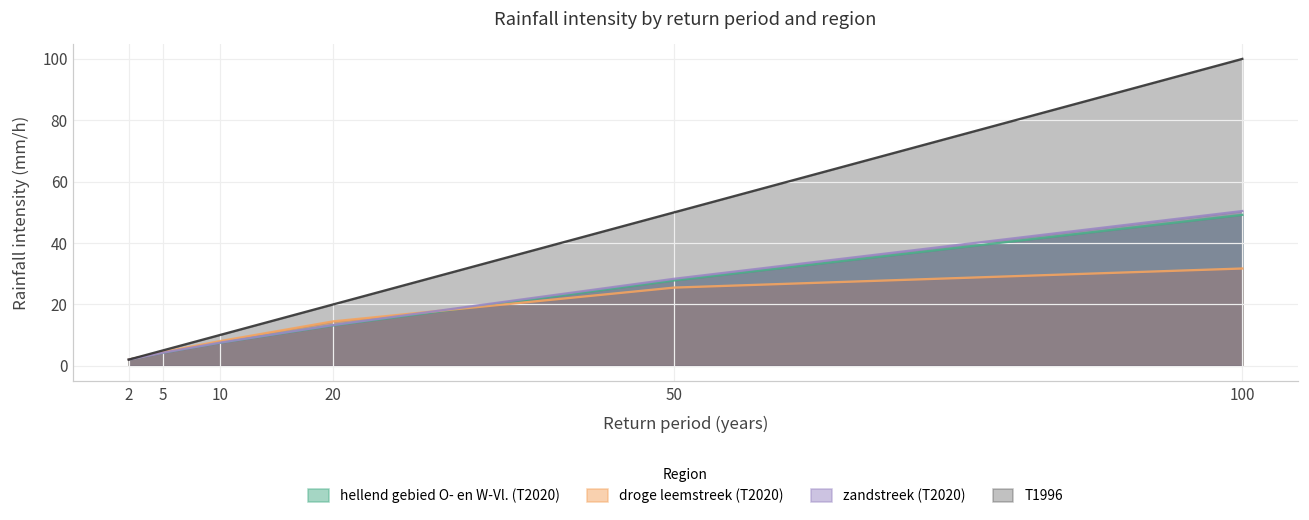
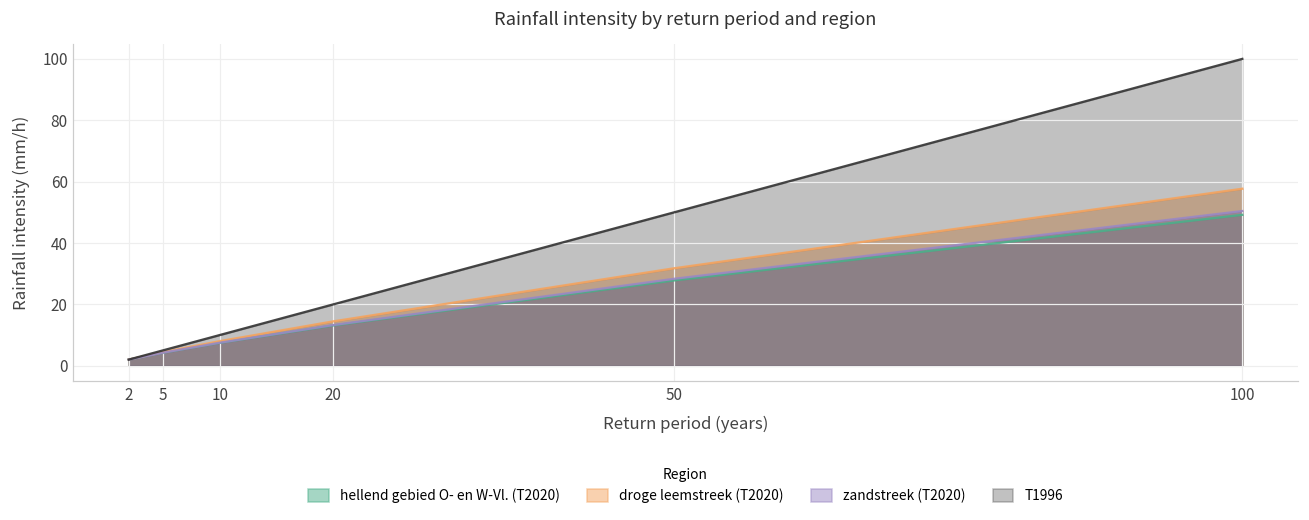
  {
    "droge leemstreek (T2020)": {
      "20": 14,
-     "50": 25,
-     "100": 32
+     "50": 32,
+     "100": 58
    }
  }
